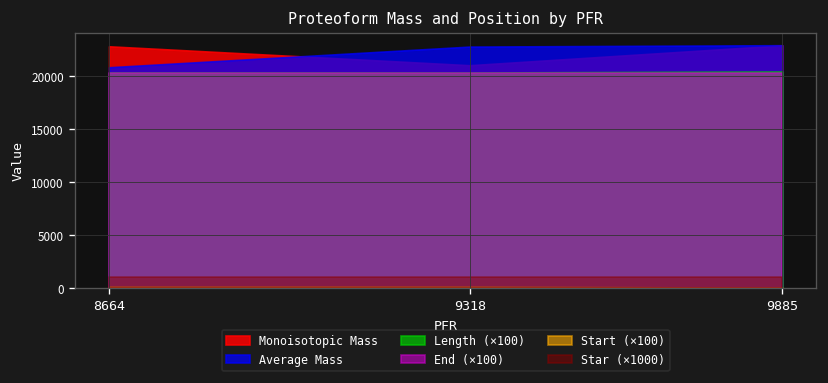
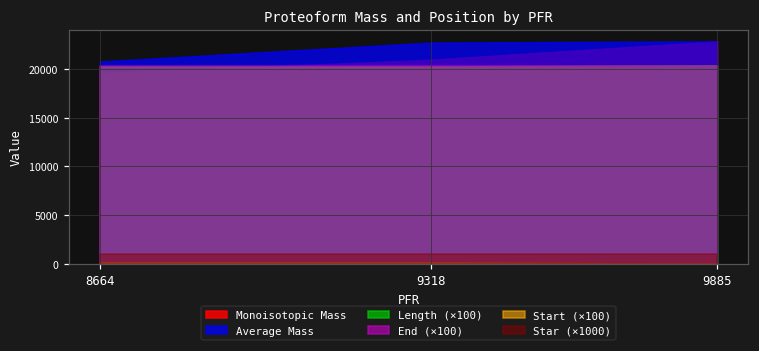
  {
    "Monoisotopic Mass": {
-     "8664": 23000,
+     "8664": 20000,
      "9318": 21000
    },
    "Average Mass": {
      "8664": 21000,
      "9318": 23000
    },
    "Start (×100)": {
      "9885": 0
    },
    "Star (×1000)": {
      "8664": 1000,
      "9318": 1000,
      "9885": 1000
    }
  }
